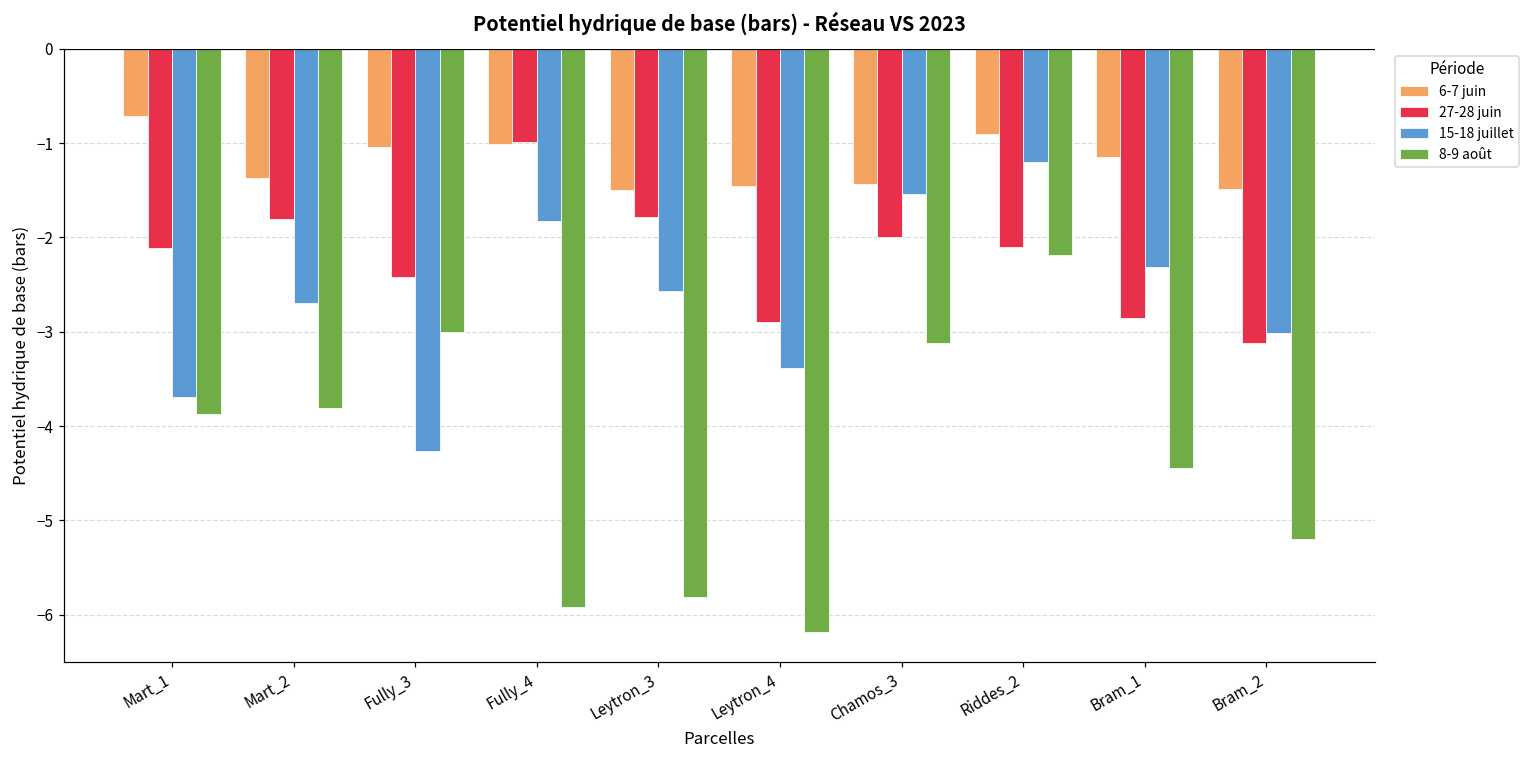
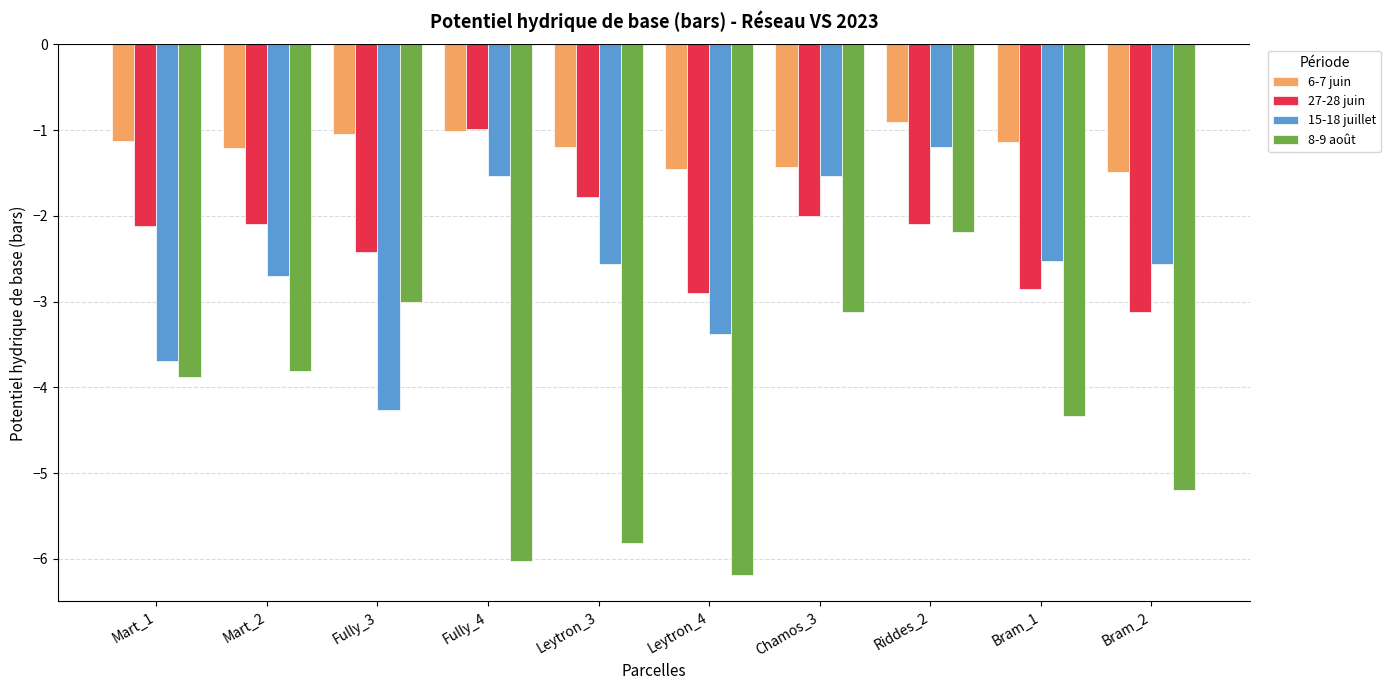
  {
    "6-7 juin": {
-     "Mart_1": -0.7,
-     "Mart_2": -1.4,
+     "Mart_1": -1.1,
+     "Mart_2": -1.2,
      "Fully_3": -1.0,
      "Fully_4": -1.0,
-     "Leytron_3": -1.5,
+     "Leytron_3": -1.2,
      "Leytron_4": -1.5,
      "Chamos_3": -1.4,
      "Riddes_2": -0.9,
      "Bram_1": -1.1,
      "Bram_2": -1.5
    },
    "27-28 juin": {
      "Mart_1": -2.1,
-     "Mart_2": -1.8,
+     "Mart_2": -2.1,
      "Fully_3": -2.4,
      "Fully_4": -1.0,
      "Leytron_3": -1.8,
      "Leytron_4": -2.9,
      "Chamos_3": -2.0,
      "Riddes_2": -2.1,
      "Bram_1": -2.9,
      "Bram_2": -3.1
    },
    "15-18 juillet": {
      "Mart_1": -3.7,
      "Mart_2": -2.7,
      "Fully_3": -4.3,
-     "Fully_4": -1.8,
+     "Fully_4": -1.5,
      "Leytron_3": -2.6,
      "Leytron_4": -3.4,
      "Chamos_3": -1.5,
      "Riddes_2": -1.2,
-     "Bram_1": -2.3,
-     "Bram_2": -3.0
+     "Bram_1": -2.5,
+     "Bram_2": -2.6
    },
    "8-9 août": {
      "Mart_1": -3.9,
      "Mart_2": -3.8,
      "Fully_3": -3.0,
-     "Fully_4": -5.9,
+     "Fully_4": -6.0,
      "Leytron_3": -5.8,
      "Leytron_4": -6.2,
      "Chamos_3": -3.1,
      "Riddes_2": -2.2,
-     "Bram_1": -4.4,
+     "Bram_1": -4.3,
      "Bram_2": -5.2
    }
  }
